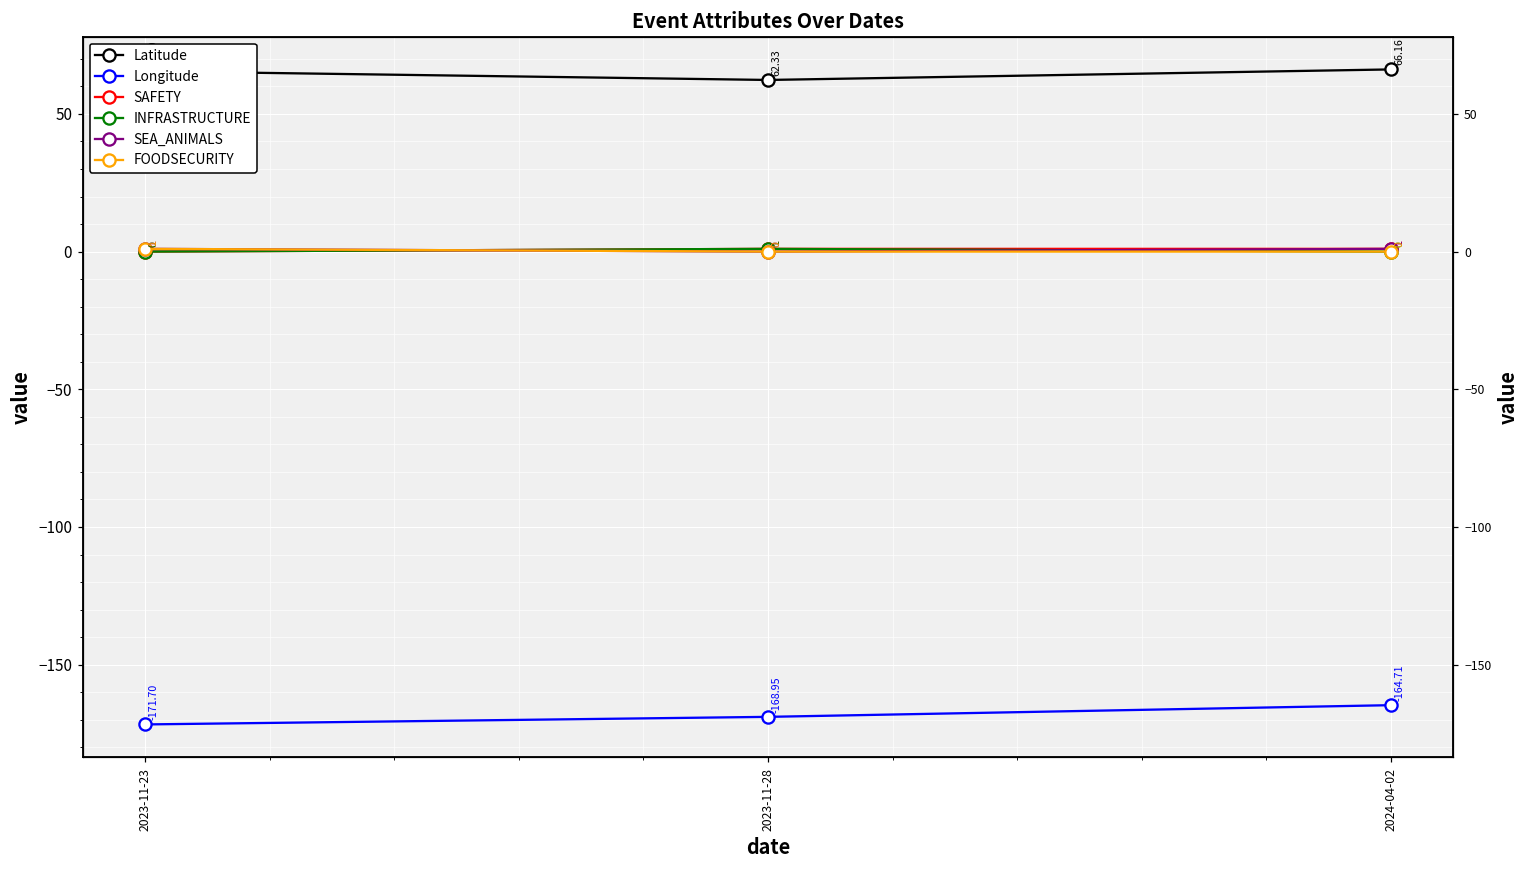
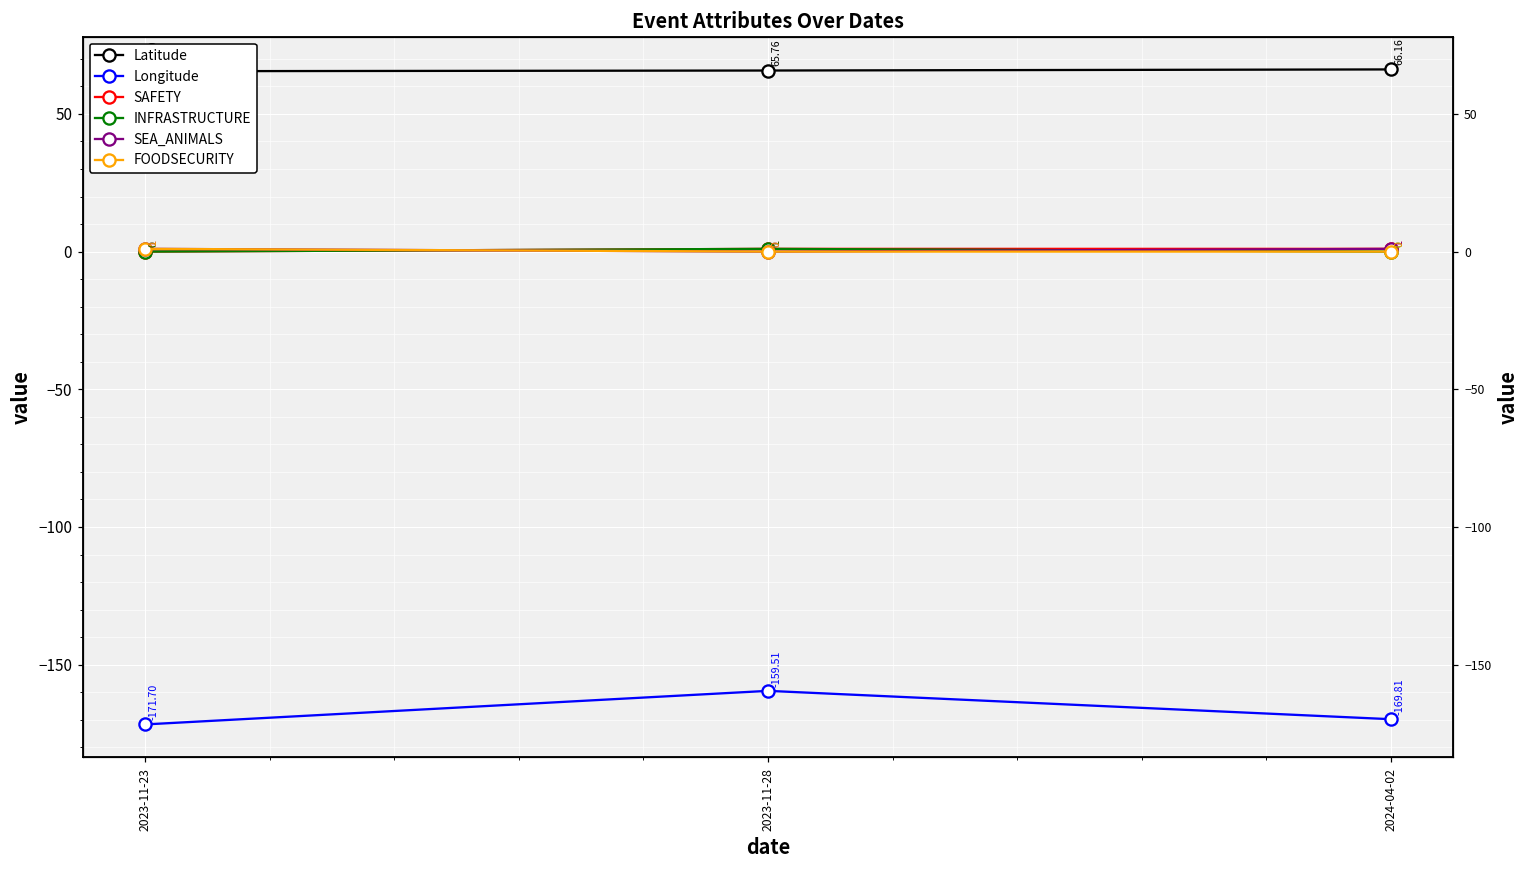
  {
    "Latitude": {
-     "2023-11-28": 62.33,
+     "2023-11-28": 65.76,
      "2024-04-02": 66.16
    },
    "Longitude": {
      "2023-11-23": -171.70,
-     "2023-11-28": -168.95,
-     "2024-04-02": -164.71
+     "2023-11-28": -159.51,
+     "2024-04-02": -169.81
    }
  }
